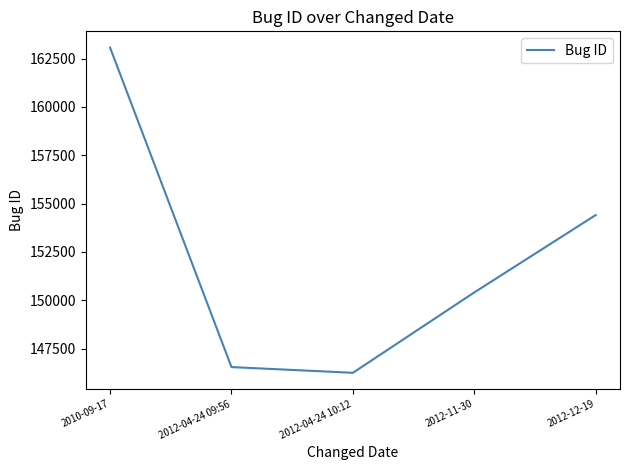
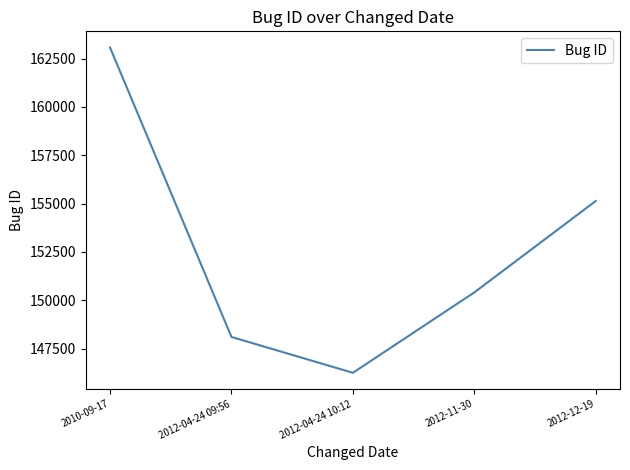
  {
    "2010-09-17": 163100,
-   "2012-04-24 09:56": 146500,
+   "2012-04-24 09:56": 148100,
    "2012-04-24 10:12": 146200,
    "2012-11-30": 150400,
-   "2012-12-19": 154400
+   "2012-12-19": 155100
  }
